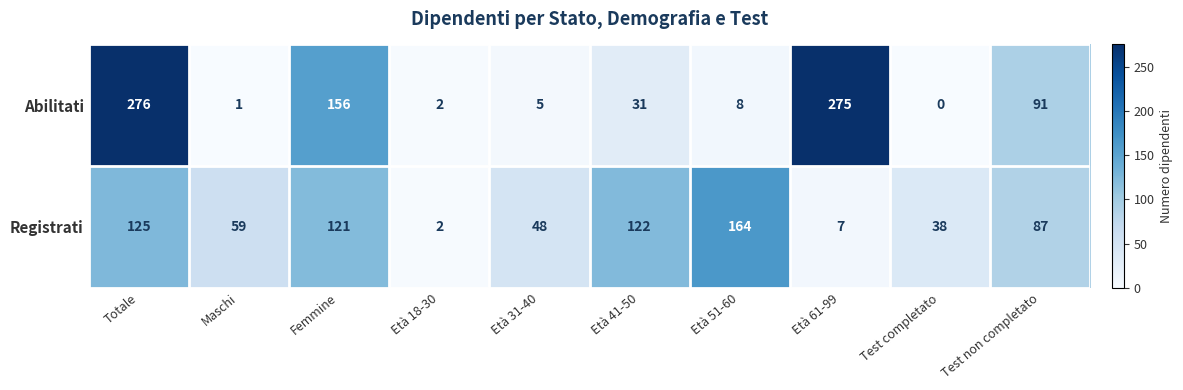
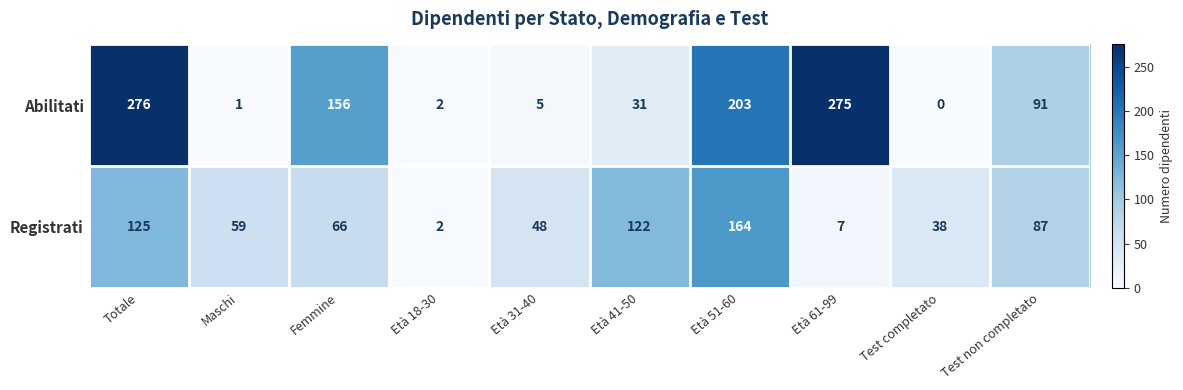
  {
    "Abilitati": {
      "Totale": 276,
      "Maschi": 1,
      "Femmine": 156,
      "Età 18-30": 2,
      "Età 31-40": 5,
      "Età 41-50": 31,
-     "Età 51-60": 8,
+     "Età 51-60": 203,
      "Età 61-99": 275,
      "Test completato": 0,
      "Test non completato": 91
    },
    "Registrati": {
      "Totale": 125,
      "Maschi": 59,
-     "Femmine": 121,
+     "Femmine": 66,
      "Età 18-30": 2,
      "Età 31-40": 48,
      "Età 41-50": 122,
      "Età 51-60": 164,
      "Età 61-99": 7,
      "Test completato": 38,
      "Test non completato": 87
    }
  }
